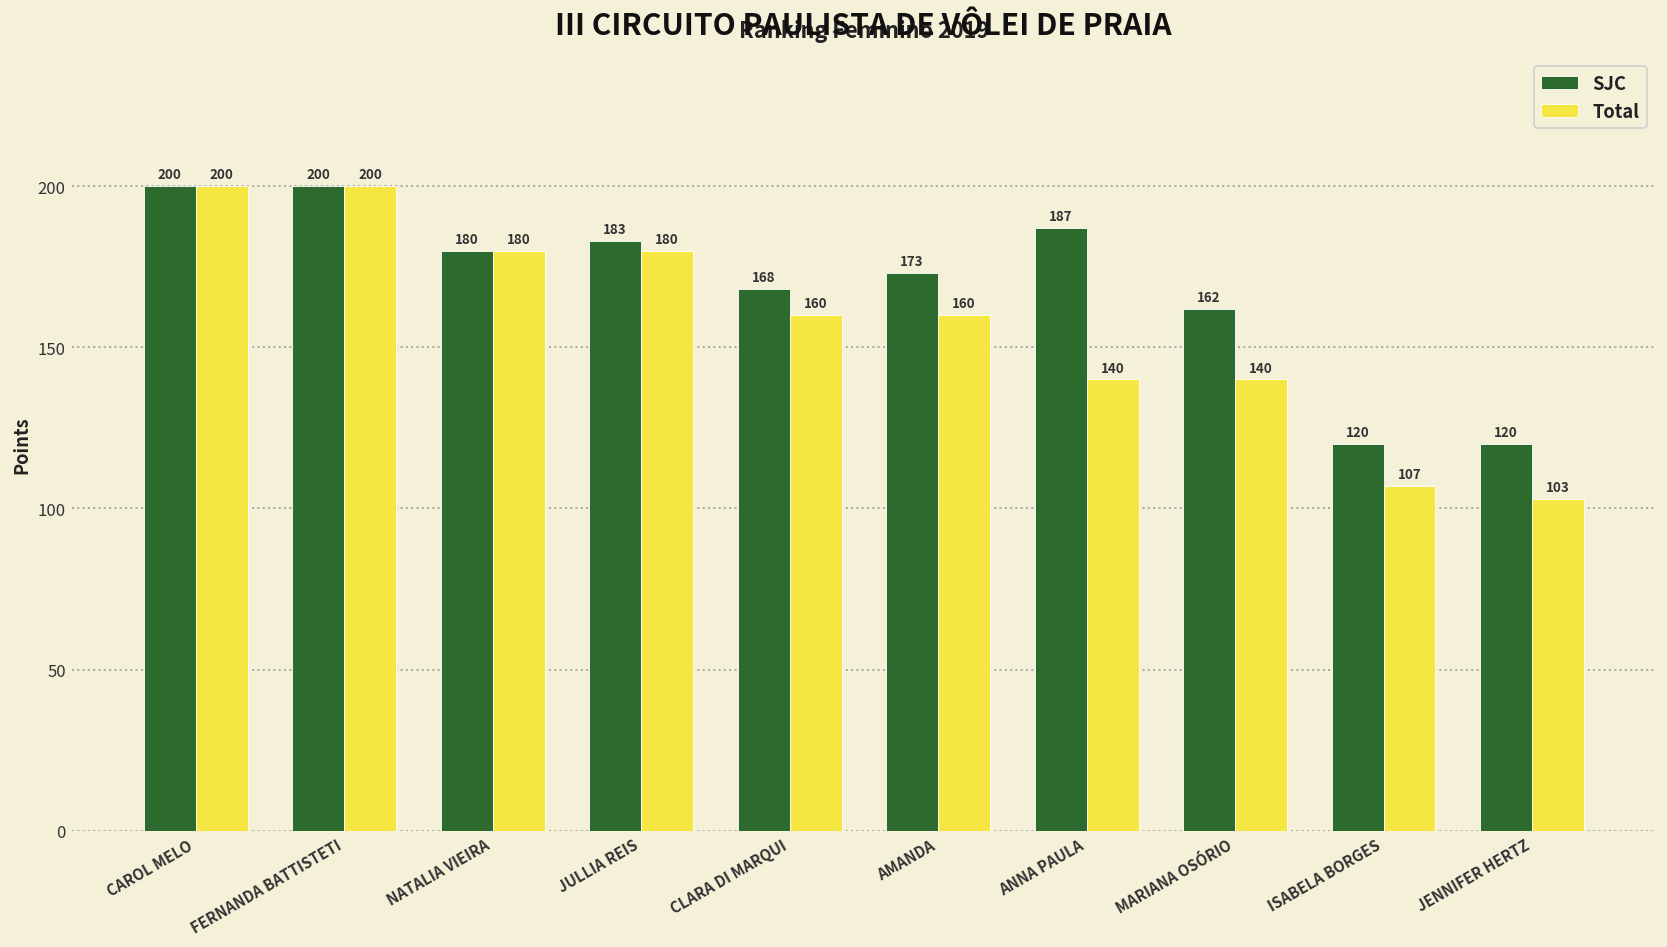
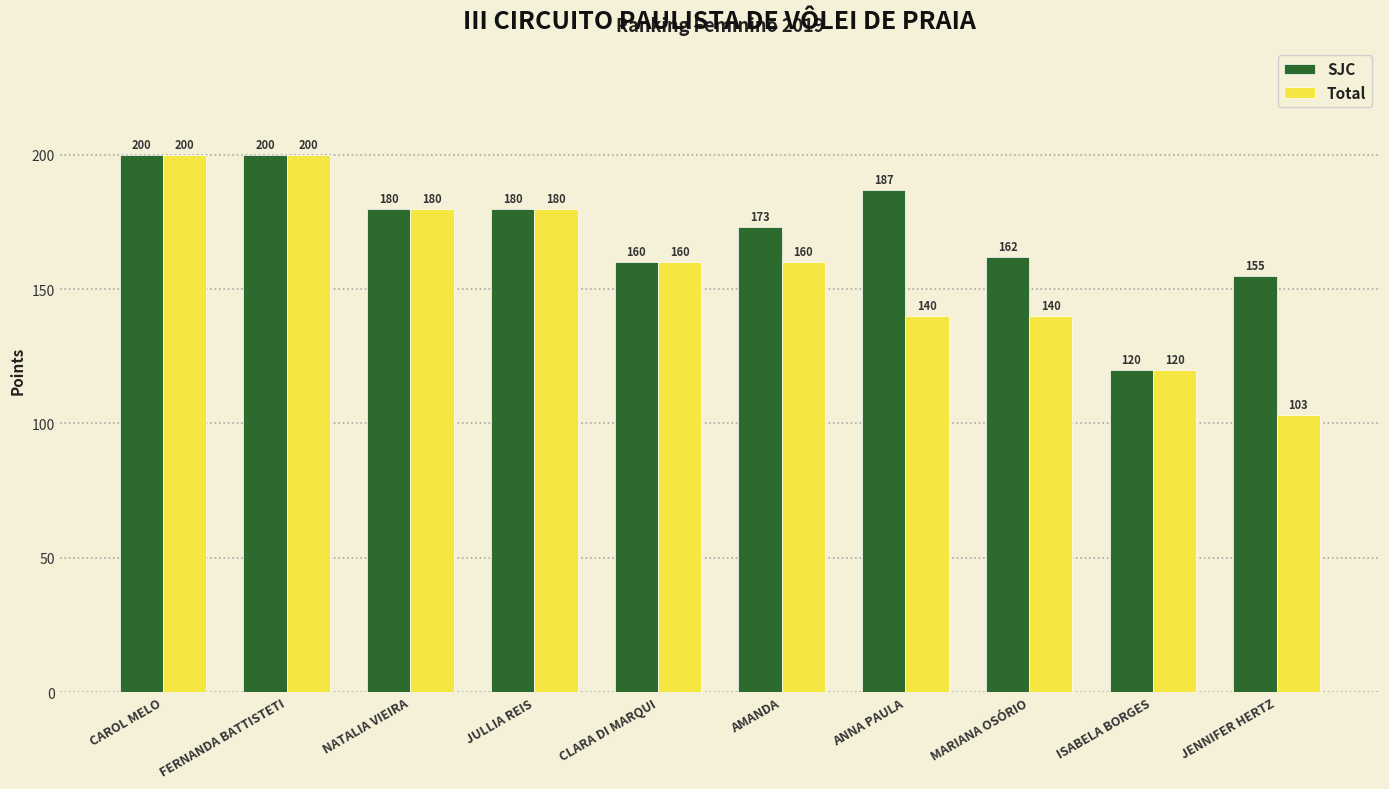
  {
    "SJC": {
      "CAROL MELO": 200,
      "FERNANDA BATTISTETI": 200,
      "NATALIA VIEIRA": 180,
-     "JULLIA REIS": 183,
-     "CLARA DI MARQUI": 168,
+     "JULLIA REIS": 180,
+     "CLARA DI MARQUI": 160,
      "AMANDA": 173,
      "ANNA PAULA": 187,
      "MARIANA OSÓRIO": 162,
      "ISABELA BORGES": 120,
-     "JENNIFER HERTZ": 120
+     "JENNIFER HERTZ": 155
    },
    "Total": {
      "CAROL MELO": 200,
      "FERNANDA BATTISTETI": 200,
      "NATALIA VIEIRA": 180,
      "JULLIA REIS": 180,
      "CLARA DI MARQUI": 160,
      "AMANDA": 160,
      "ANNA PAULA": 140,
      "MARIANA OSÓRIO": 140,
-     "ISABELA BORGES": 107,
+     "ISABELA BORGES": 120,
      "JENNIFER HERTZ": 103
    }
  }
